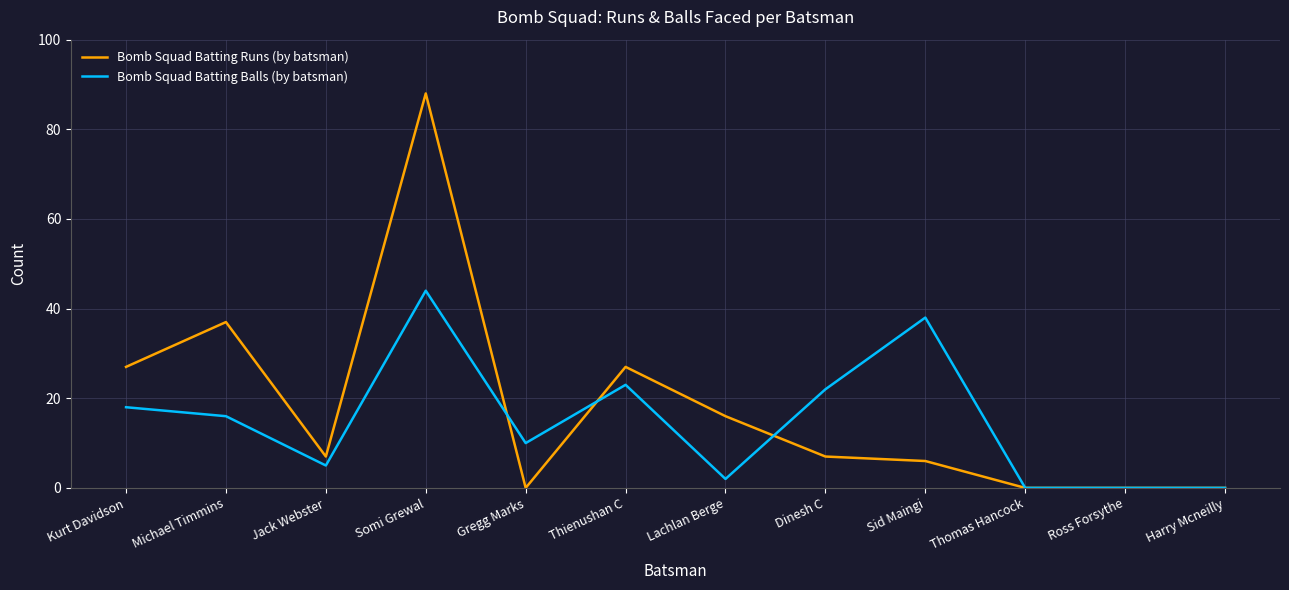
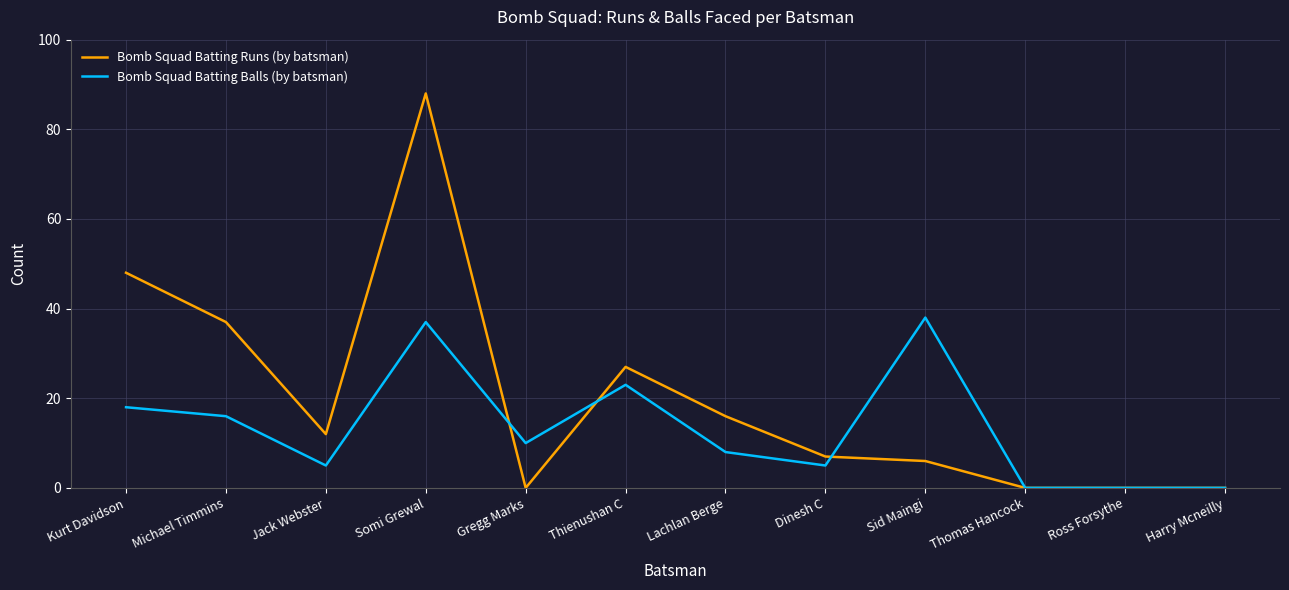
  {
    "Bomb Squad Batting Runs (by batsman)": {
-     "Kurt Davidson": 27,
+     "Kurt Davidson": 48,
      "Michael Timmins": 37,
-     "Jack Webster": 7,
+     "Jack Webster": 12,
      "Somi Grewal": 88,
      "Gregg Marks": 0,
      "Thienushan C": 27,
      "Lachlan Berge": 16,
      "Dinesh C": 7,
      "Sid Maingi": 6
    },
    "Bomb Squad Batting Balls (by batsman)": {
      "Kurt Davidson": 18,
      "Michael Timmins": 16,
      "Jack Webster": 5,
-     "Somi Grewal": 44,
+     "Somi Grewal": 37,
      "Gregg Marks": 10,
      "Thienushan C": 23,
-     "Lachlan Berge": 2,
-     "Dinesh C": 22,
+     "Lachlan Berge": 8,
+     "Dinesh C": 5,
      "Sid Maingi": 38
    }
  }
